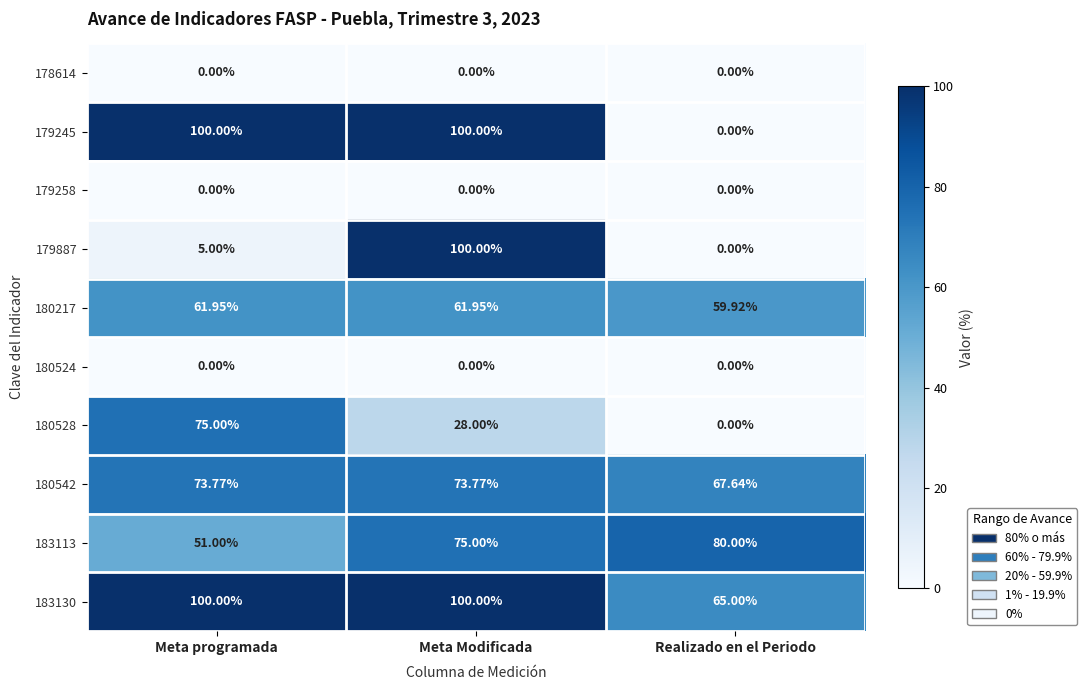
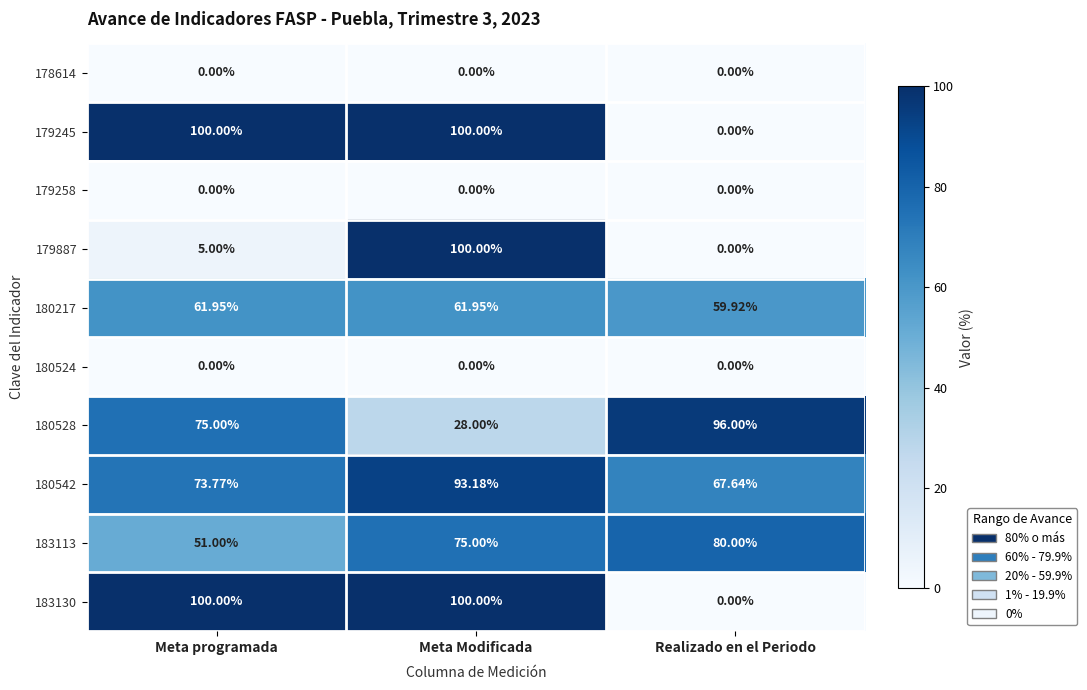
  {
    "178614": {
      "Meta programada": "0.00%",
      "Meta Modificada": "0.00%",
      "Realizado en el Periodo": "0.00%"
    },
    "179245": {
      "Meta programada": "100.00%",
      "Meta Modificada": "100.00%",
      "Realizado en el Periodo": "0.00%"
    },
    "179258": {
      "Meta programada": "0.00%",
      "Meta Modificada": "0.00%",
      "Realizado en el Periodo": "0.00%"
    },
    "179887": {
      "Meta programada": "5.00%",
      "Meta Modificada": "100.00%",
      "Realizado en el Periodo": "0.00%"
    },
    "180217": {
      "Meta programada": "61.95%",
      "Meta Modificada": "61.95%",
      "Realizado en el Periodo": "59.92%"
    },
    "180524": {
      "Meta programada": "0.00%",
      "Meta Modificada": "0.00%",
      "Realizado en el Periodo": "0.00%"
    },
    "180528": {
      "Meta programada": "75.00%",
      "Meta Modificada": "28.00%",
-     "Realizado en el Periodo": "0.00%"
+     "Realizado en el Periodo": "96.00%"
    },
    "180542": {
      "Meta programada": "73.77%",
-     "Meta Modificada": "73.77%",
+     "Meta Modificada": "93.18%",
      "Realizado en el Periodo": "67.64%"
    },
    "183113": {
      "Meta programada": "51.00%",
      "Meta Modificada": "75.00%",
      "Realizado en el Periodo": "80.00%"
    },
    "183130": {
      "Meta programada": "100.00%",
      "Meta Modificada": "100.00%",
-     "Realizado en el Periodo": "65.00%"
+     "Realizado en el Periodo": "0.00%"
    }
  }
